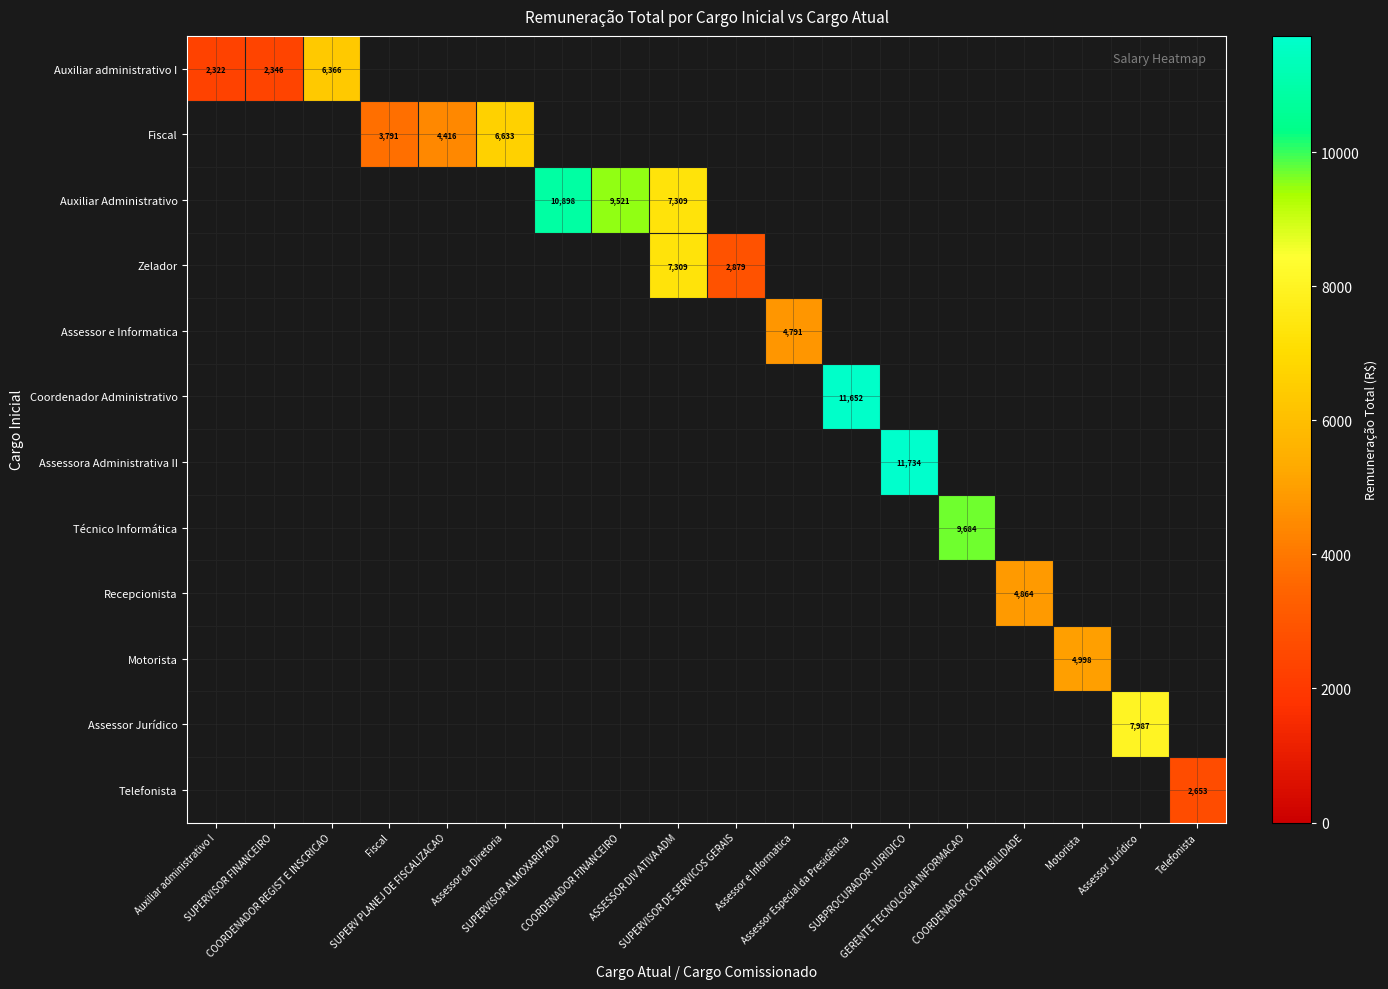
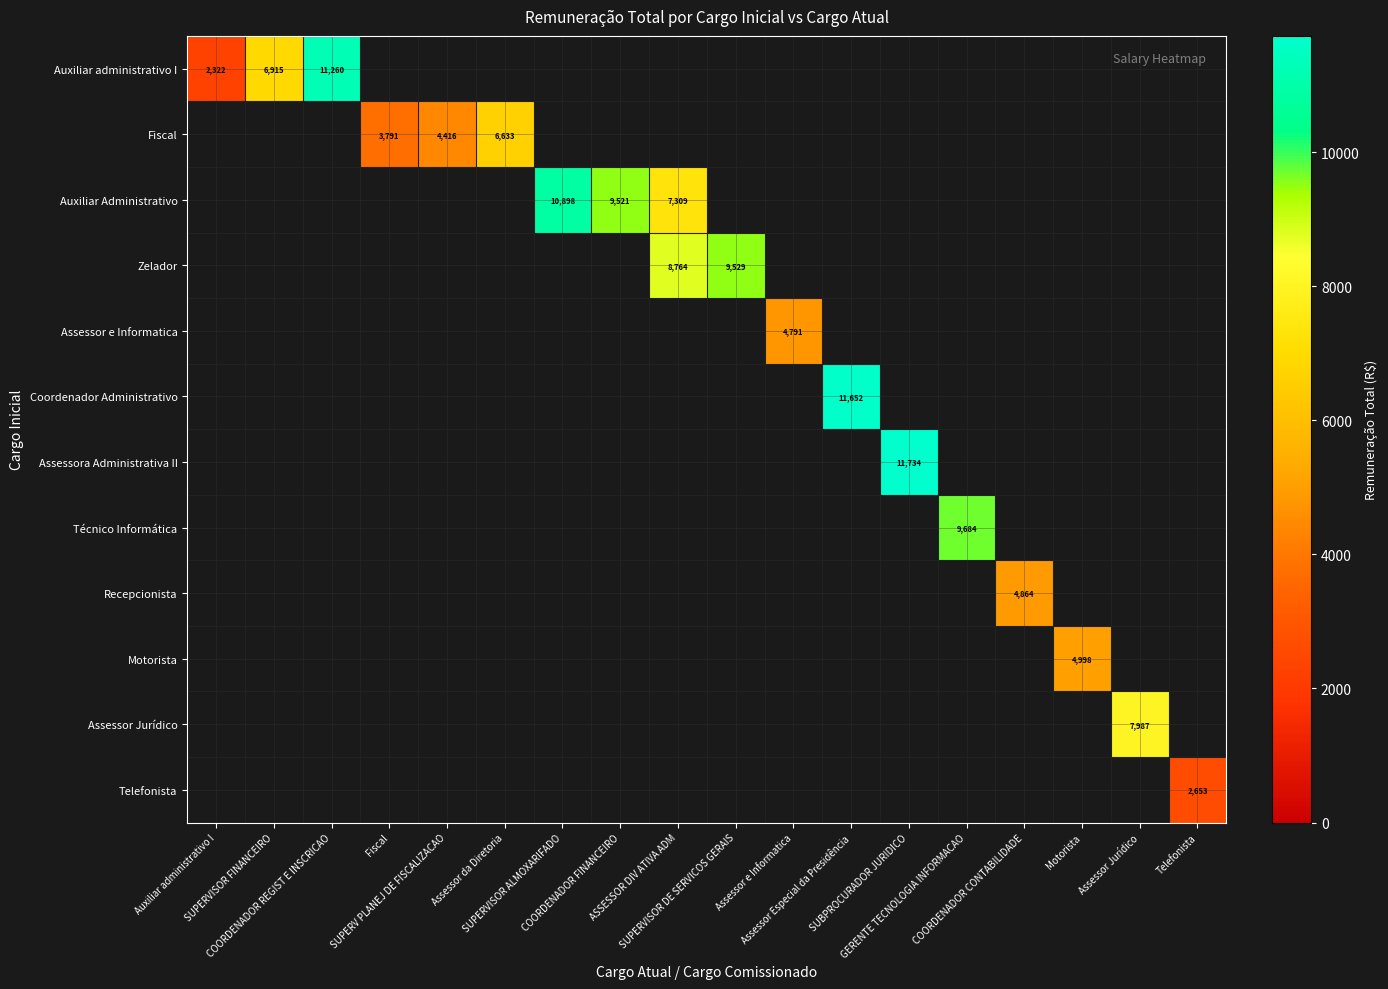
  {
    "Auxiliar administrativo I": {
      "Auxiliar administrativo I": "2,322",
-     "SUPERVISOR FINANCEIRO": "2,346",
-     "COORDENADOR REGIST E INSCRICAO": "6,366"
+     "SUPERVISOR FINANCEIRO": "6,915",
+     "COORDENADOR REGIST E INSCRICAO": "11,260"
    },
    "Fiscal": {
      "Fiscal": "3,791",
      "SUPERV PLANEJ DE FISCALIZACAO": "4,416",
      "Assessor da Diretoria": "6,633"
    },
    "Auxiliar Administrativo": {
      "SUPERVISOR ALMOXARIFADO": "10,898",
      "COORDENADOR FINANCEIRO": "9,521",
      "ASSESSOR DIV ATIVA ADM": "7,309"
    },
    "Zelador": {
-     "ASSESSOR DIV ATIVA ADM": "7,309",
-     "SUPERVISOR DE SERVICOS GERAIS": "2,879"
+     "ASSESSOR DIV ATIVA ADM": "8,764",
+     "SUPERVISOR DE SERVICOS GERAIS": "9,529"
    },
    "Assessor e Informatica": {
      "Assessor e Informatica": "4,791"
    },
    "Coordenador Administrativo": {
      "Assessor Especial da Presidência": "11,652"
    },
    "Assessora Administrativa II": {
      "SUBPROCURADOR JURIDICO": "11,734"
    },
    "Técnico Informática": {
      "GERENTE TECNOLOGIA INFORMACAO": "9,684"
    },
    "Recepcionista": {
      "COORDENADOR CONTABILIDADE": "4,864"
    },
    "Motorista": {
      "Motorista": "4,998"
    },
    "Assessor Jurídico": {
      "Assessor Jurídico": "7,987"
    },
    "Telefonista": {
      "Telefonista": "2,653"
    }
  }
